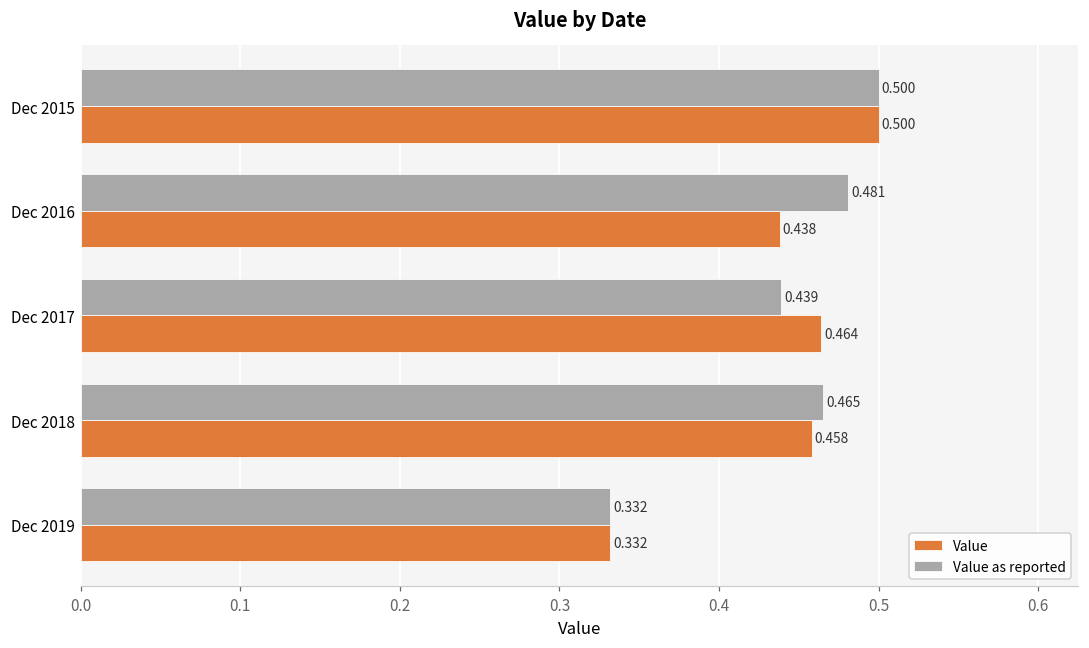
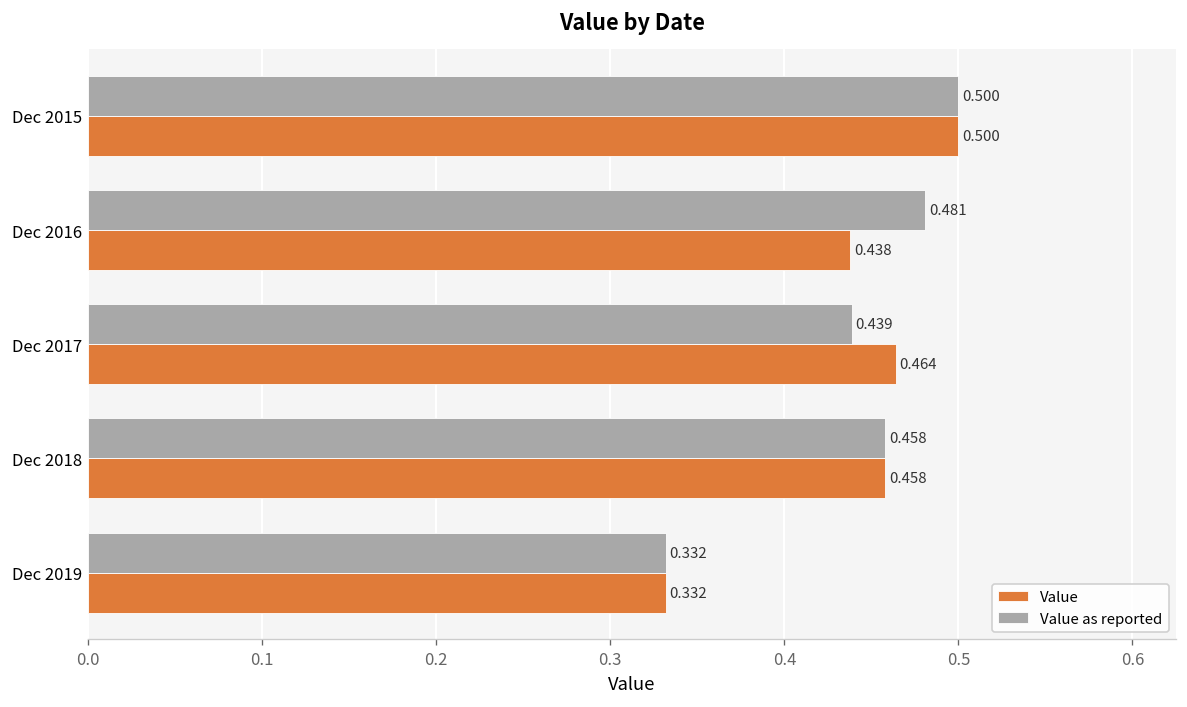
  {
    "Value": {
      "Dec 2015": 0.500,
      "Dec 2016": 0.438,
      "Dec 2017": 0.464,
      "Dec 2018": 0.458,
      "Dec 2019": 0.332
    },
    "Value as reported": {
      "Dec 2015": 0.500,
      "Dec 2016": 0.481,
      "Dec 2017": 0.439,
-     "Dec 2018": 0.465,
+     "Dec 2018": 0.458,
      "Dec 2019": 0.332
    }
  }
